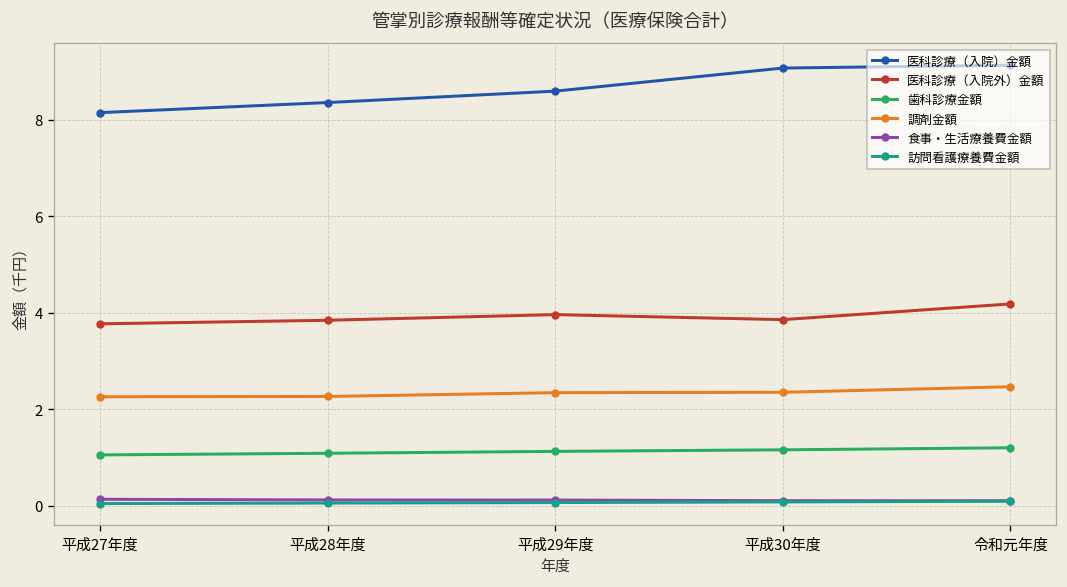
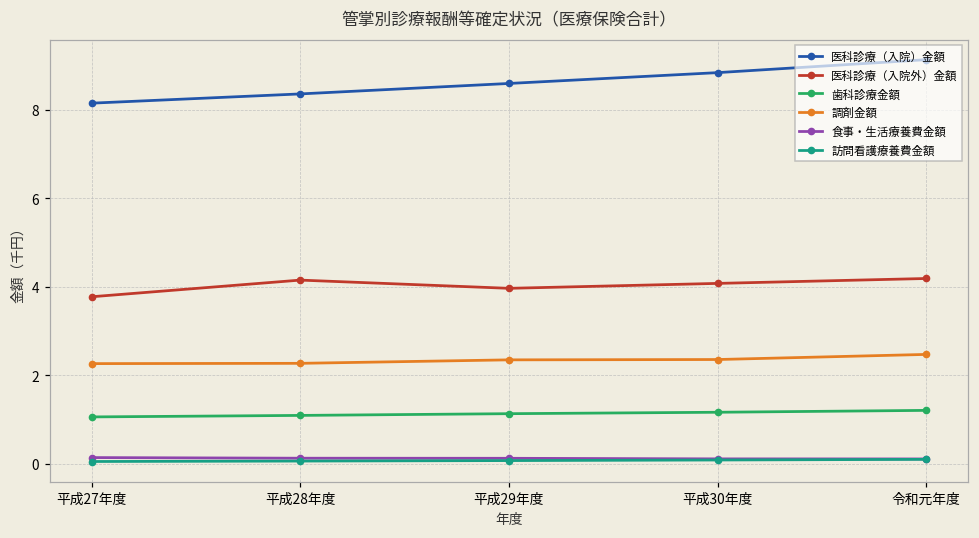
  {
    "医科診療（入院）金額": {
      "平成27年度": 8.1,
      "平成28年度": 8.4,
      "平成29年度": 8.6,
-     "平成30年度": 9.1
+     "平成30年度": 8.8
    },
    "医科診療（入院外）金額": {
      "平成27年度": 3.8,
-     "平成28年度": 3.8,
+     "平成28年度": 4.1,
      "平成29年度": 4.0,
-     "平成30年度": 3.9,
+     "平成30年度": 4.1,
      "令和元年度": 4.2
    },
    "調剤金額": {
      "平成27年度": 2.3,
      "平成28年度": 2.3,
      "平成29年度": 2.3,
      "平成30年度": 2.4,
      "令和元年度": 2.5
    },
    "食事・生活療養費金額": {
      "平成27年度": 0.1,
      "平成28年度": 0.1
    }
  }
